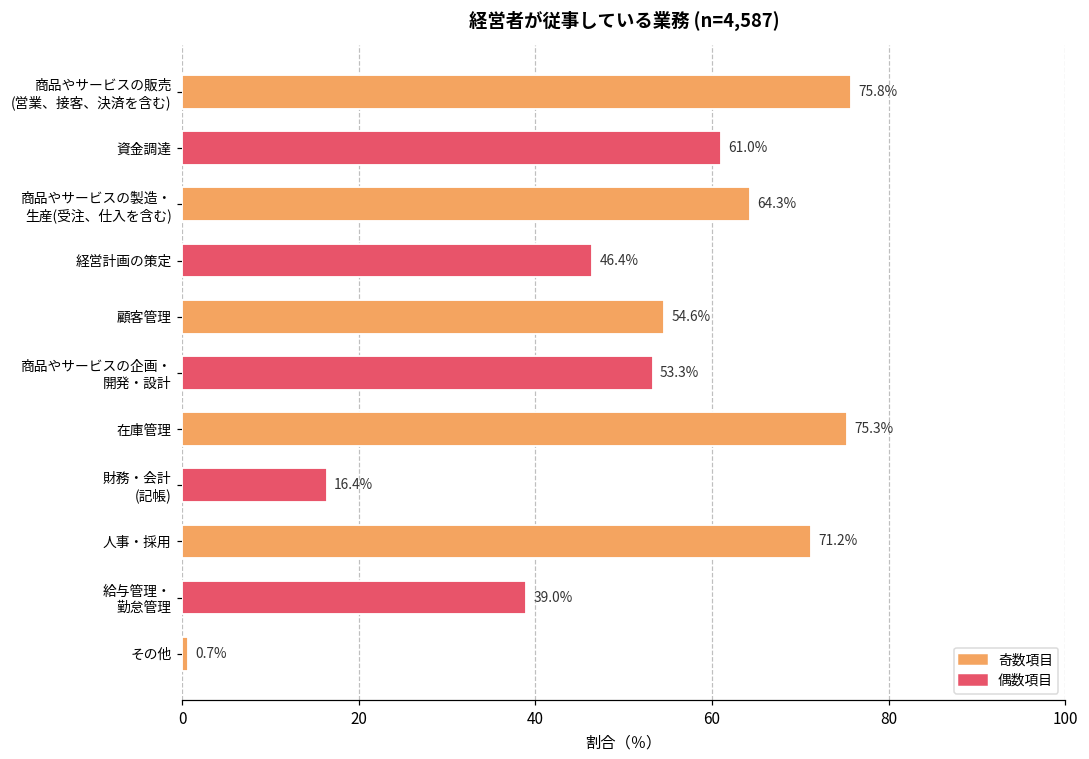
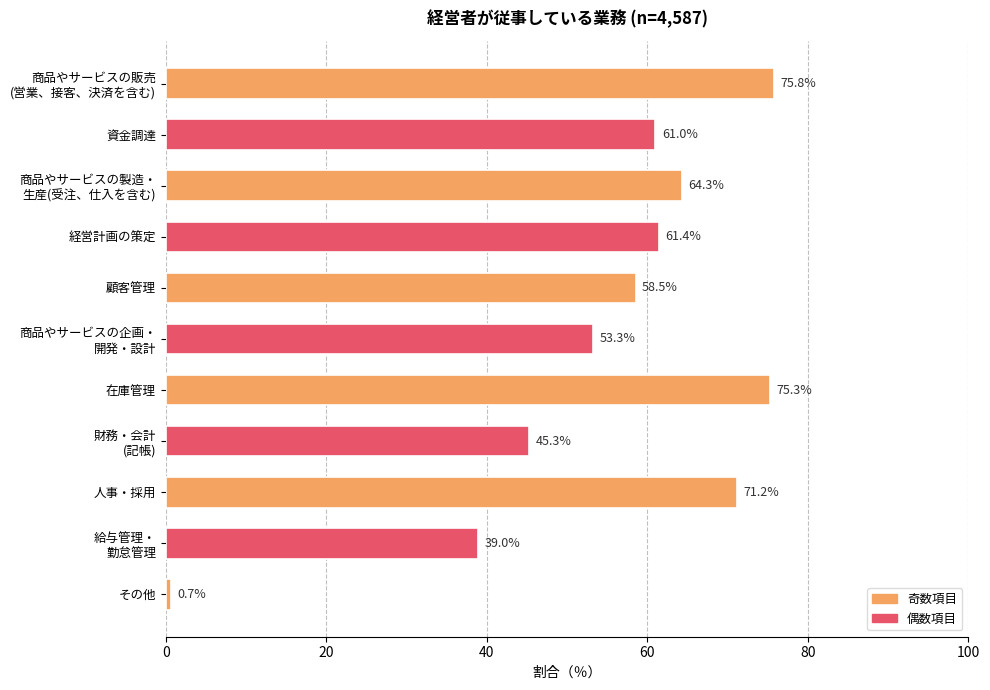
  {
    "商品やサービスの販売 (営業、接客、決済を含む)": "75.8%",
    "資金調達": "61.0%",
    "商品やサービスの製造・ 生産(受注、仕入を含む)": "64.3%",
-   "経営計画の策定": "46.4%",
-   "顧客管理": "54.6%",
+   "経営計画の策定": "61.4%",
+   "顧客管理": "58.5%",
    "商品やサービスの企画・ 開発・設計": "53.3%",
    "在庫管理": "75.3%",
-   "財務・会計 (記帳)": "16.4%",
+   "財務・会計 (記帳)": "45.3%",
    "人事・採用": "71.2%",
    "給与管理・ 勤怠管理": "39.0%",
    "その他": "0.7%"
  }
